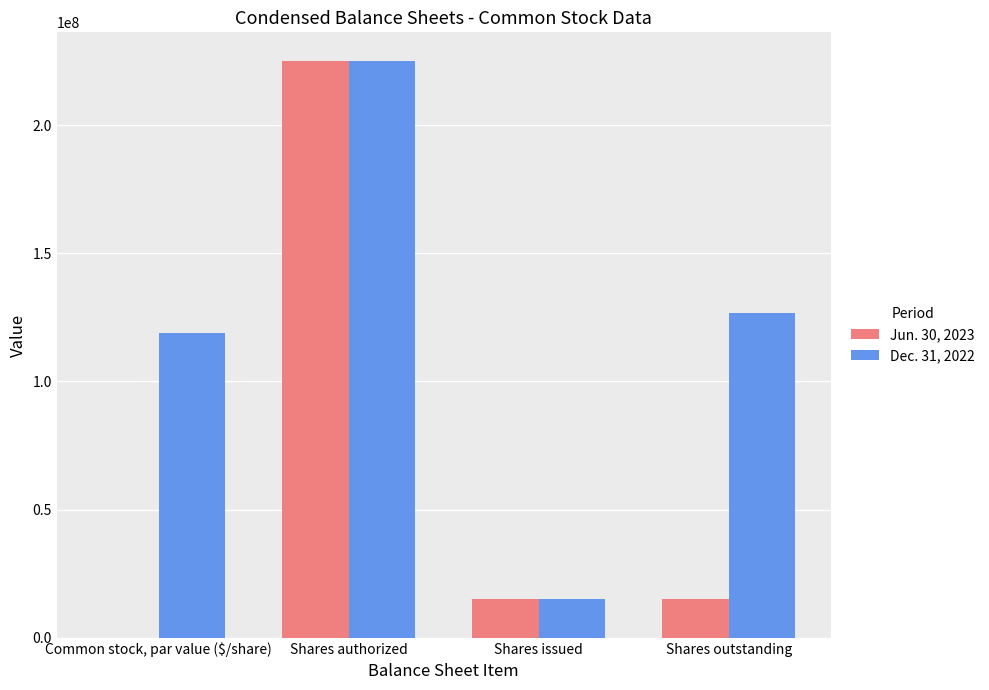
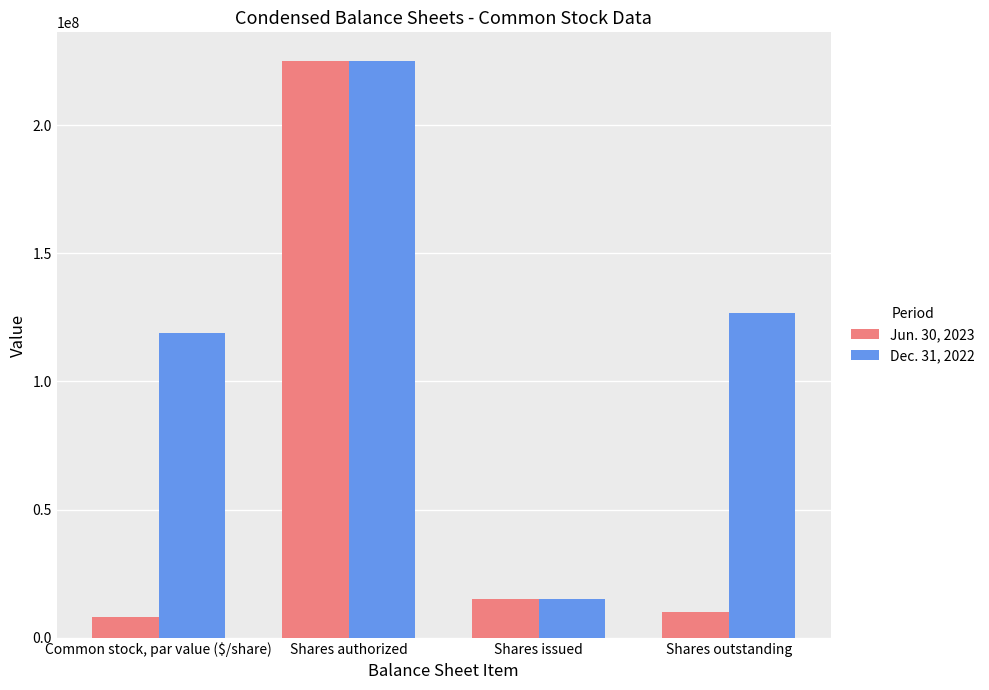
  {
    "Jun. 30, 2023": {
-     "Common stock, par value ($/share)": 0,
+     "Common stock, par value ($/share)": 8000000,
      "Shares authorized": 225000000,
      "Shares issued": 15000000,
-     "Shares outstanding": 15000000
+     "Shares outstanding": 10000000
    },
    "Dec. 31, 2022": {
      "Common stock, par value ($/share)": 119000000,
      "Shares authorized": 225000000,
      "Shares issued": 15000000,
      "Shares outstanding": 127000000
    }
  }
